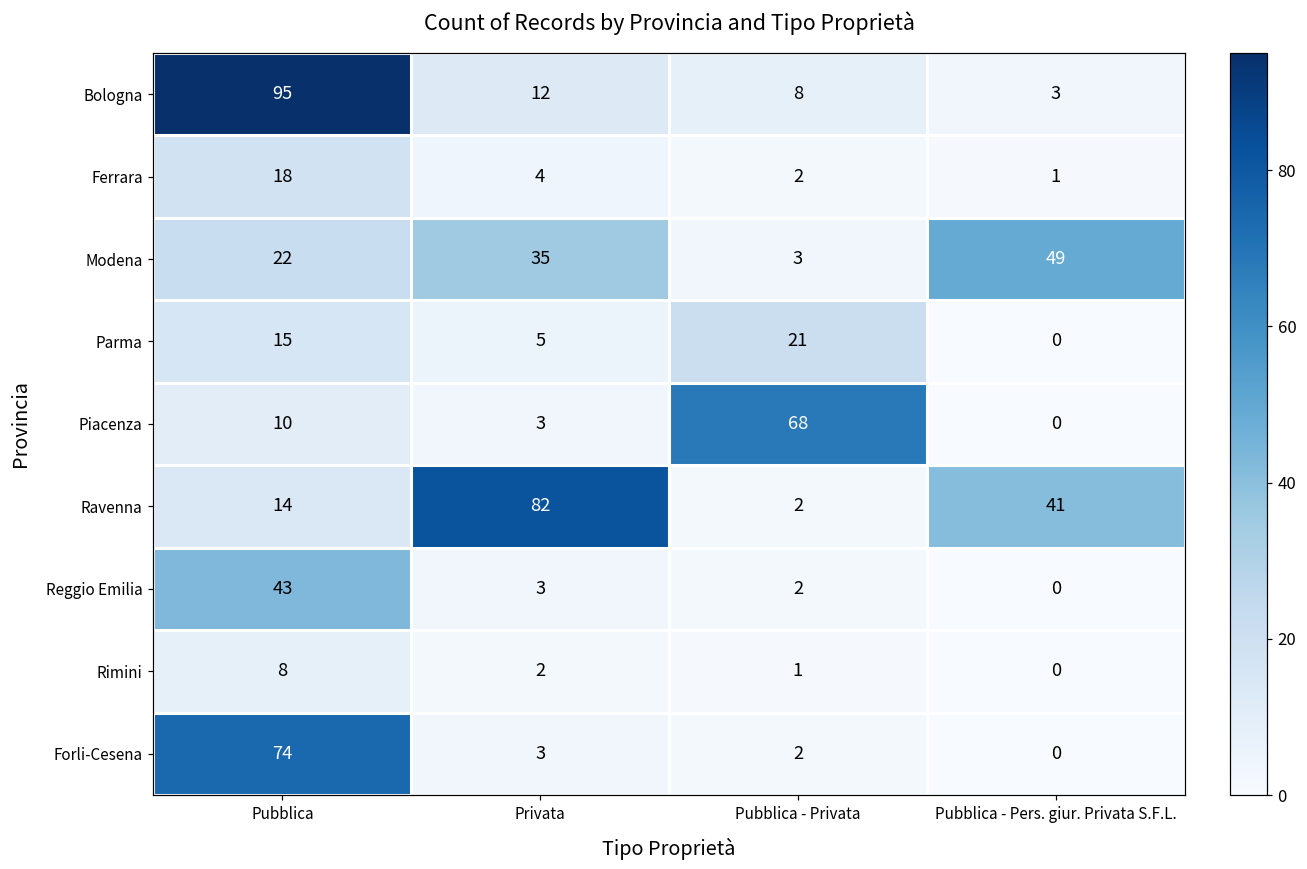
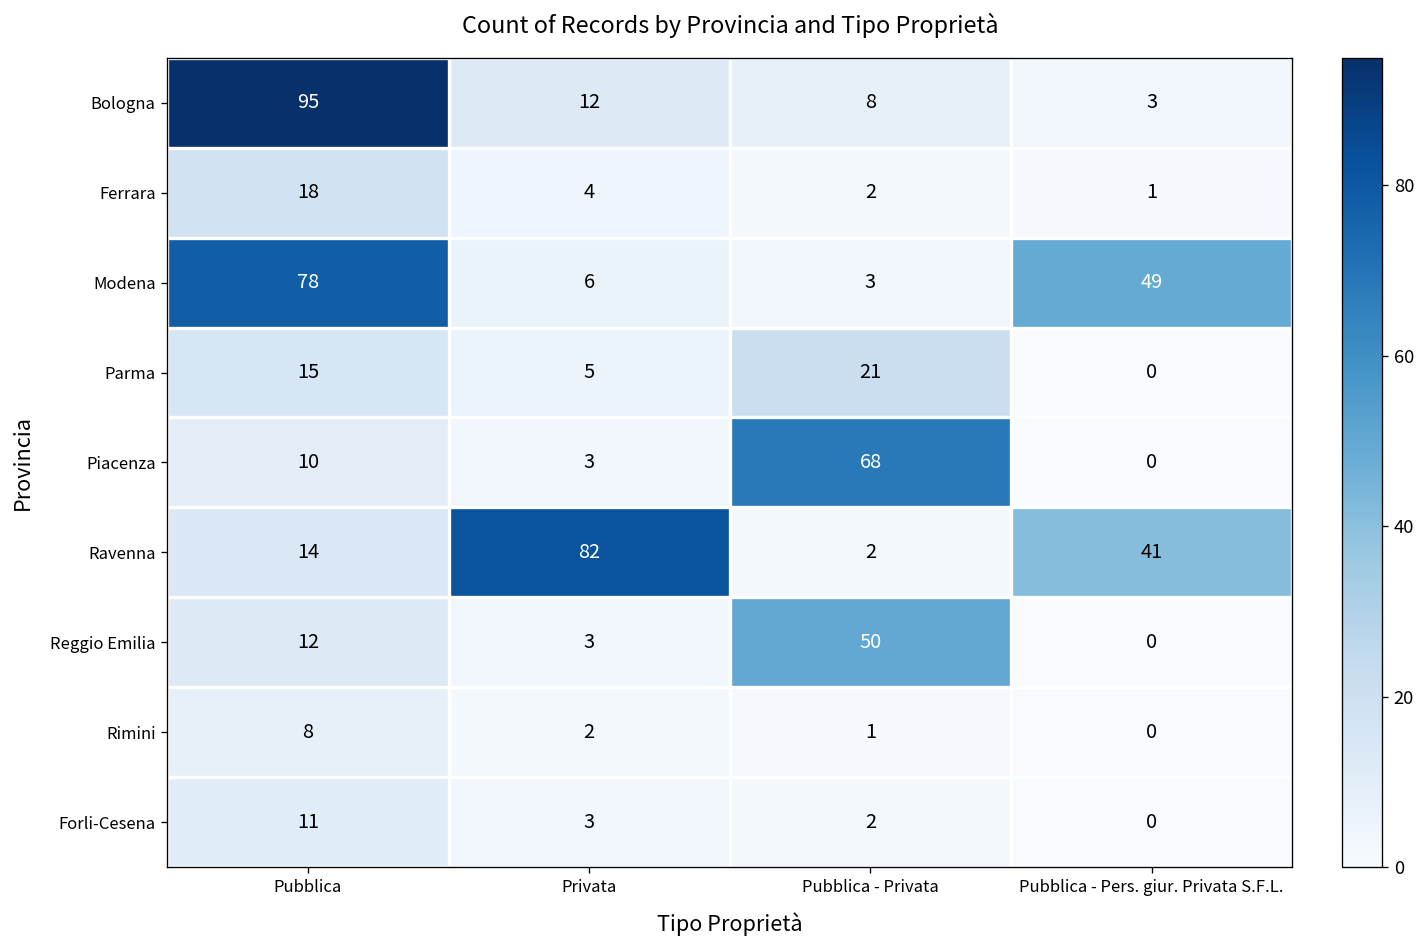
  {
    "Bologna": {
      "Pubblica": 95,
      "Privata": 12,
      "Pubblica - Privata": 8,
      "Pubblica - Pers. giur. Privata S.F.L.": 3
    },
    "Ferrara": {
      "Pubblica": 18,
      "Privata": 4,
      "Pubblica - Privata": 2,
      "Pubblica - Pers. giur. Privata S.F.L.": 1
    },
    "Modena": {
-     "Pubblica": 22,
-     "Privata": 35,
+     "Pubblica": 78,
+     "Privata": 6,
      "Pubblica - Privata": 3,
      "Pubblica - Pers. giur. Privata S.F.L.": 49
    },
    "Parma": {
      "Pubblica": 15,
      "Privata": 5,
      "Pubblica - Privata": 21,
      "Pubblica - Pers. giur. Privata S.F.L.": 0
    },
    "Piacenza": {
      "Pubblica": 10,
      "Privata": 3,
      "Pubblica - Privata": 68,
      "Pubblica - Pers. giur. Privata S.F.L.": 0
    },
    "Ravenna": {
      "Pubblica": 14,
      "Privata": 82,
      "Pubblica - Privata": 2,
      "Pubblica - Pers. giur. Privata S.F.L.": 41
    },
    "Reggio Emilia": {
-     "Pubblica": 43,
+     "Pubblica": 12,
      "Privata": 3,
-     "Pubblica - Privata": 2,
+     "Pubblica - Privata": 50,
      "Pubblica - Pers. giur. Privata S.F.L.": 0
    },
    "Rimini": {
      "Pubblica": 8,
      "Privata": 2,
      "Pubblica - Privata": 1,
      "Pubblica - Pers. giur. Privata S.F.L.": 0
    },
    "Forli-Cesena": {
-     "Pubblica": 74,
+     "Pubblica": 11,
      "Privata": 3,
      "Pubblica - Privata": 2,
      "Pubblica - Pers. giur. Privata S.F.L.": 0
    }
  }
